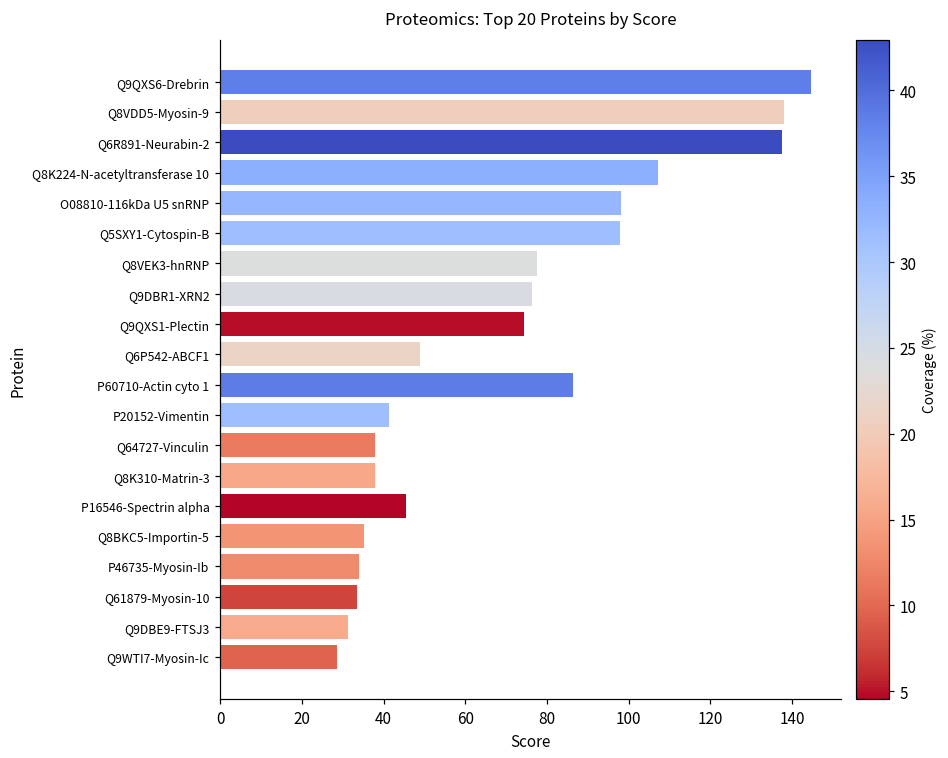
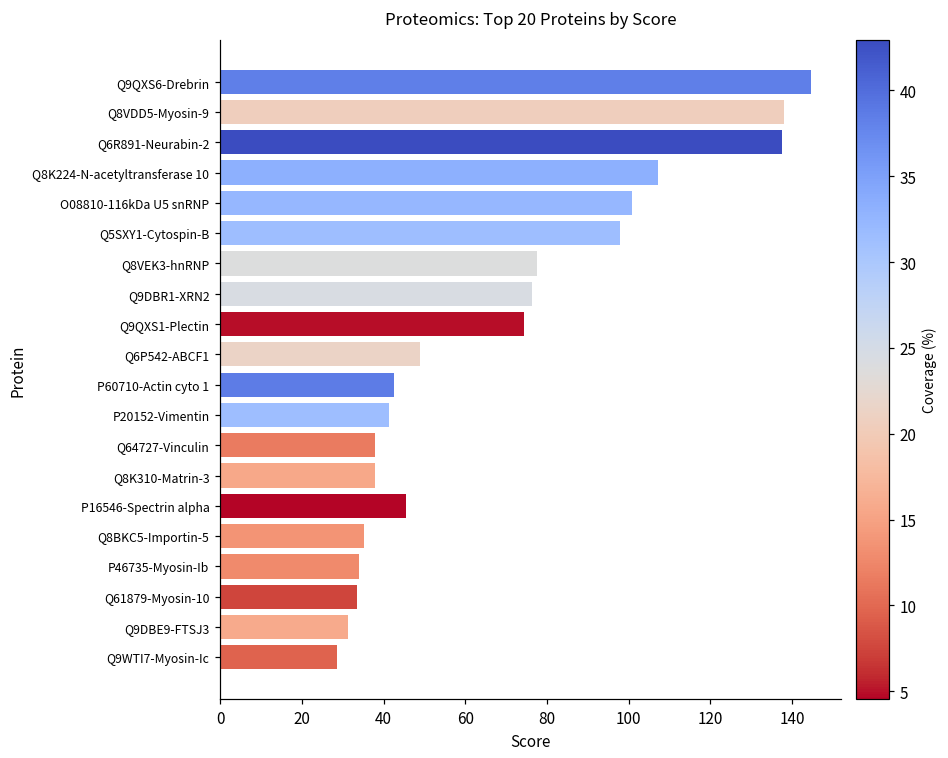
  {
    "Q9QXS6-Drebrin": 145,
    "Q8VDD5-Myosin-9": 138,
    "Q6R891-Neurabin-2": 137,
    "Q8K224-N-acetyltransferase 10": 107,
-   "O08810-116kDa U5 snRNP": 98,
+   "O08810-116kDa U5 snRNP": 101,
    "Q5SXY1-Cytospin-B": 98,
    "Q8VEK3-hnRNP": 77,
    "Q9DBR1-XRN2": 76,
    "Q9QXS1-Plectin": 74,
    "Q6P542-ABCF1": 49,
-   "P60710-Actin cyto 1": 86,
+   "P60710-Actin cyto 1": 43,
    "P20152-Vimentin": 41,
    "Q64727-Vinculin": 38,
    "Q8K310-Matrin-3": 38,
    "P16546-Spectrin alpha": 46,
    "Q8BKC5-Importin-5": 35,
    "P46735-Myosin-Ib": 34,
    "Q61879-Myosin-10": 33,
    "Q9DBE9-FTSJ3": 31,
    "Q9WTI7-Myosin-Ic": 29
  }
